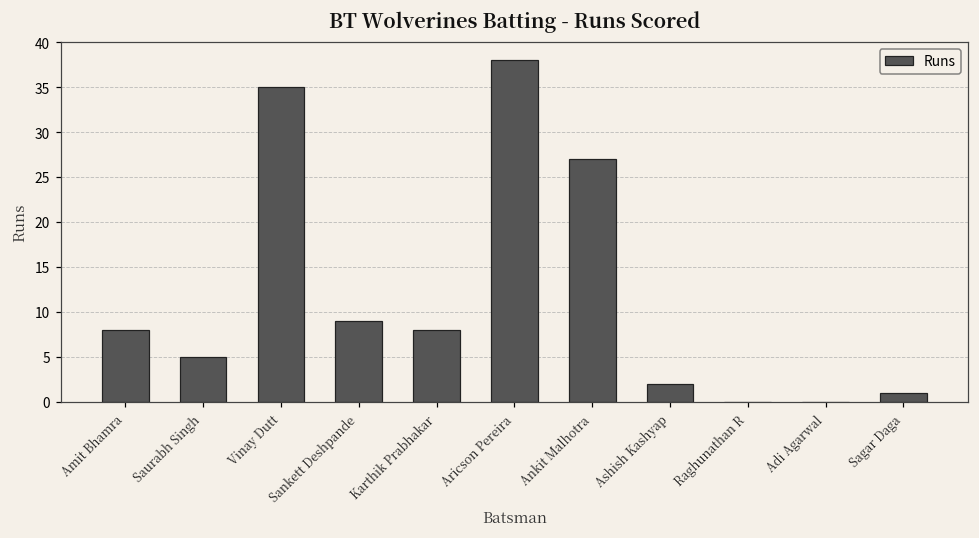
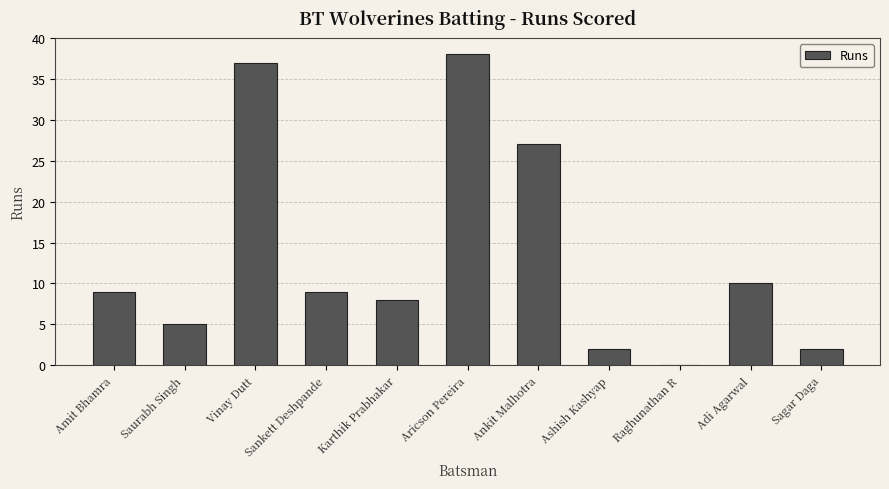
  {
-   "Amit Bhamra": 8,
+   "Amit Bhamra": 9,
    "Saurabh Singh": 5,
-   "Vinay Dutt": 35,
+   "Vinay Dutt": 37,
    "Sankett Deshpande": 9,
    "Karthik Prabhakar": 8,
    "Aricson Pereira": 38,
    "Ankit Malhotra": 27,
    "Ashish Kashyap": 2,
    "Raghunathan R": 0,
-   "Adi Agarwal": 0,
-   "Sagar Daga": 1
+   "Adi Agarwal": 10,
+   "Sagar Daga": 2
  }
